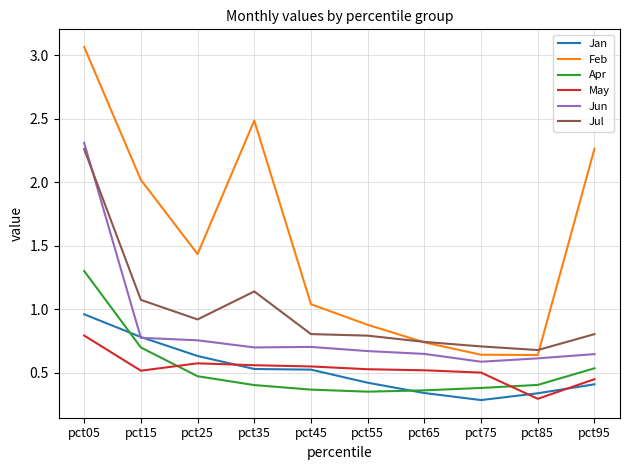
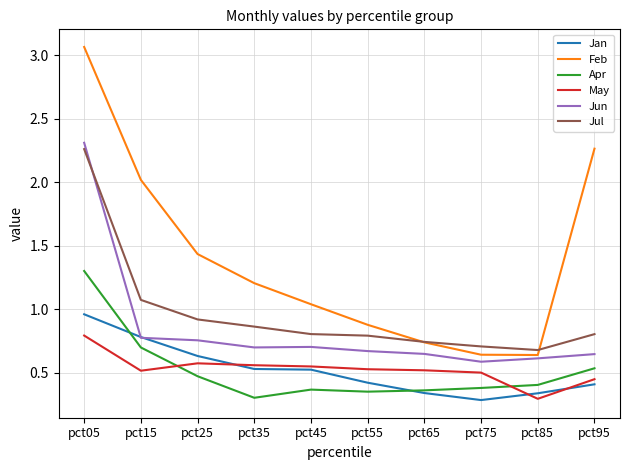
  {
    "Jan": {
      "pct05": 0.96,
      "pct25": 0.63,
      "pct35": 0.53,
      "pct45": 0.53,
      "pct55": 0.42,
      "pct65": 0.34,
      "pct75": 0.29,
      "pct85": 0.34,
      "pct95": 0.41
    },
    "Feb": {
      "pct05": 3.06,
      "pct15": 2.02,
      "pct25": 1.44,
-     "pct35": 2.49,
+     "pct35": 1.21,
      "pct45": 1.04,
      "pct55": 0.88,
      "pct75": 0.64,
      "pct85": 0.64,
      "pct95": 2.26
    },
    "Apr": {
      "pct05": 1.30,
      "pct15": 0.70,
      "pct25": 0.47,
-     "pct35": 0.40,
+     "pct35": 0.30,
      "pct45": 0.37,
      "pct55": 0.35,
      "pct65": 0.36,
      "pct75": 0.38,
      "pct85": 0.41,
      "pct95": 0.54
    },
    "May": {
      "pct05": 0.79,
      "pct15": 0.52,
      "pct25": 0.58,
      "pct35": 0.56,
      "pct45": 0.55,
      "pct55": 0.53,
      "pct65": 0.52,
      "pct75": 0.50,
      "pct85": 0.30,
      "pct95": 0.45
    },
    "Jun": {
      "pct05": 2.31,
      "pct25": 0.76,
      "pct35": 0.70,
      "pct45": 0.70,
      "pct55": 0.67,
      "pct65": 0.65,
      "pct75": 0.59,
      "pct85": 0.61,
      "pct95": 0.65
    },
    "Jul": {
      "pct05": 2.26,
      "pct15": 1.07,
      "pct25": 0.92,
-     "pct35": 1.14,
+     "pct35": 0.86,
      "pct45": 0.81,
      "pct55": 0.79,
      "pct75": 0.71,
      "pct85": 0.68,
      "pct95": 0.80
    }
  }
